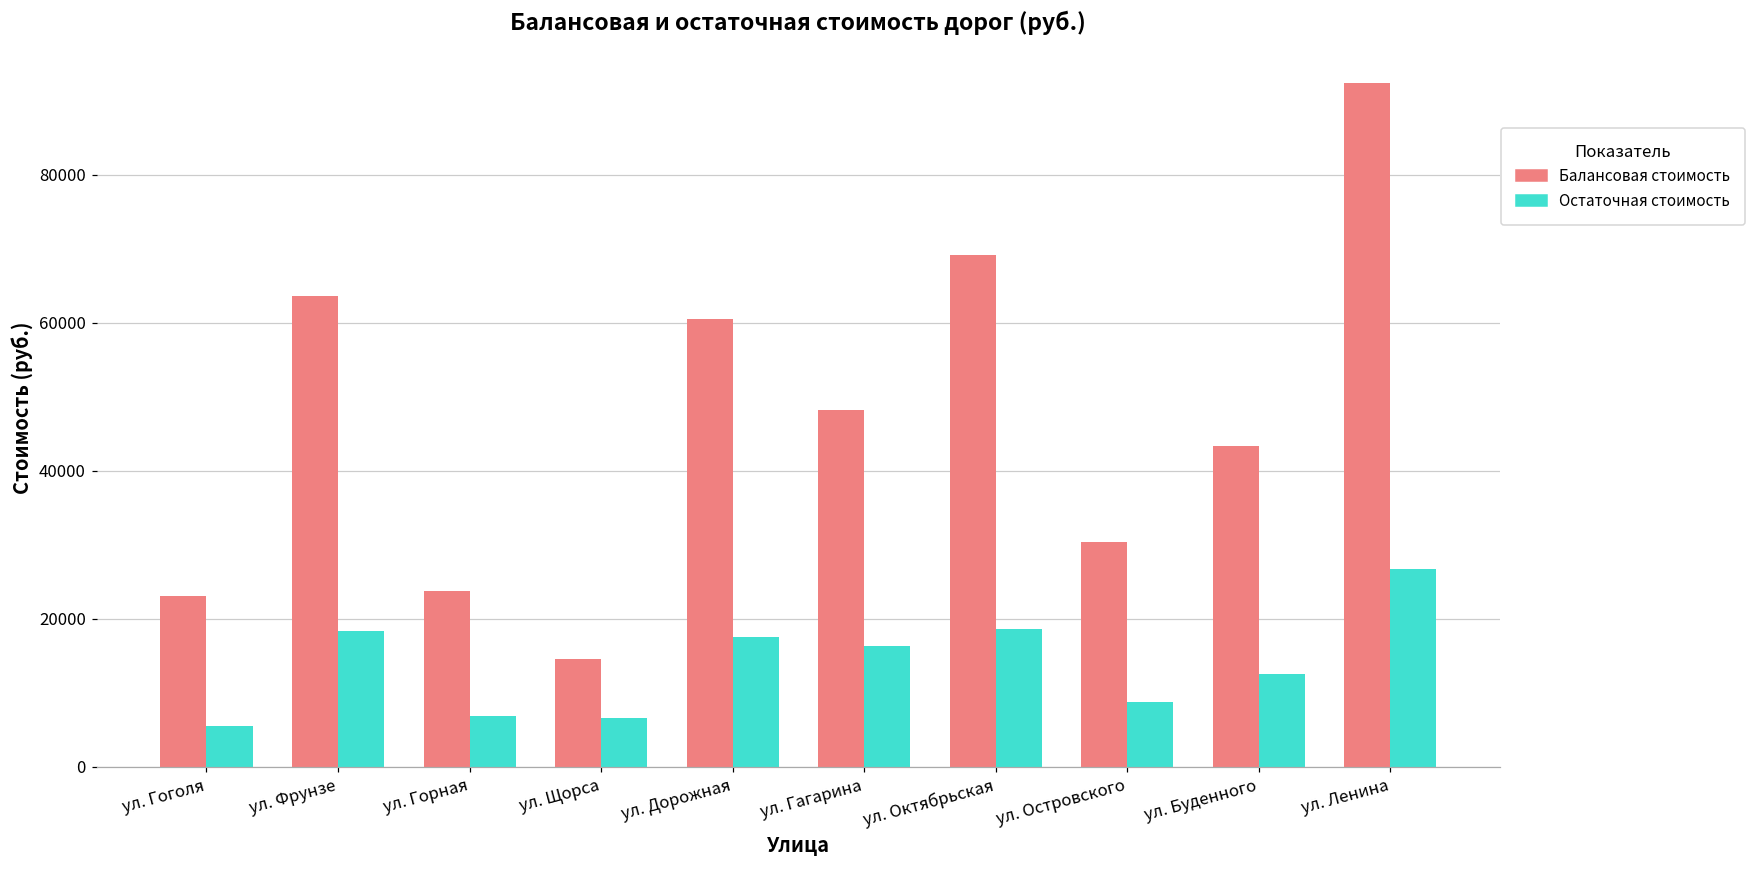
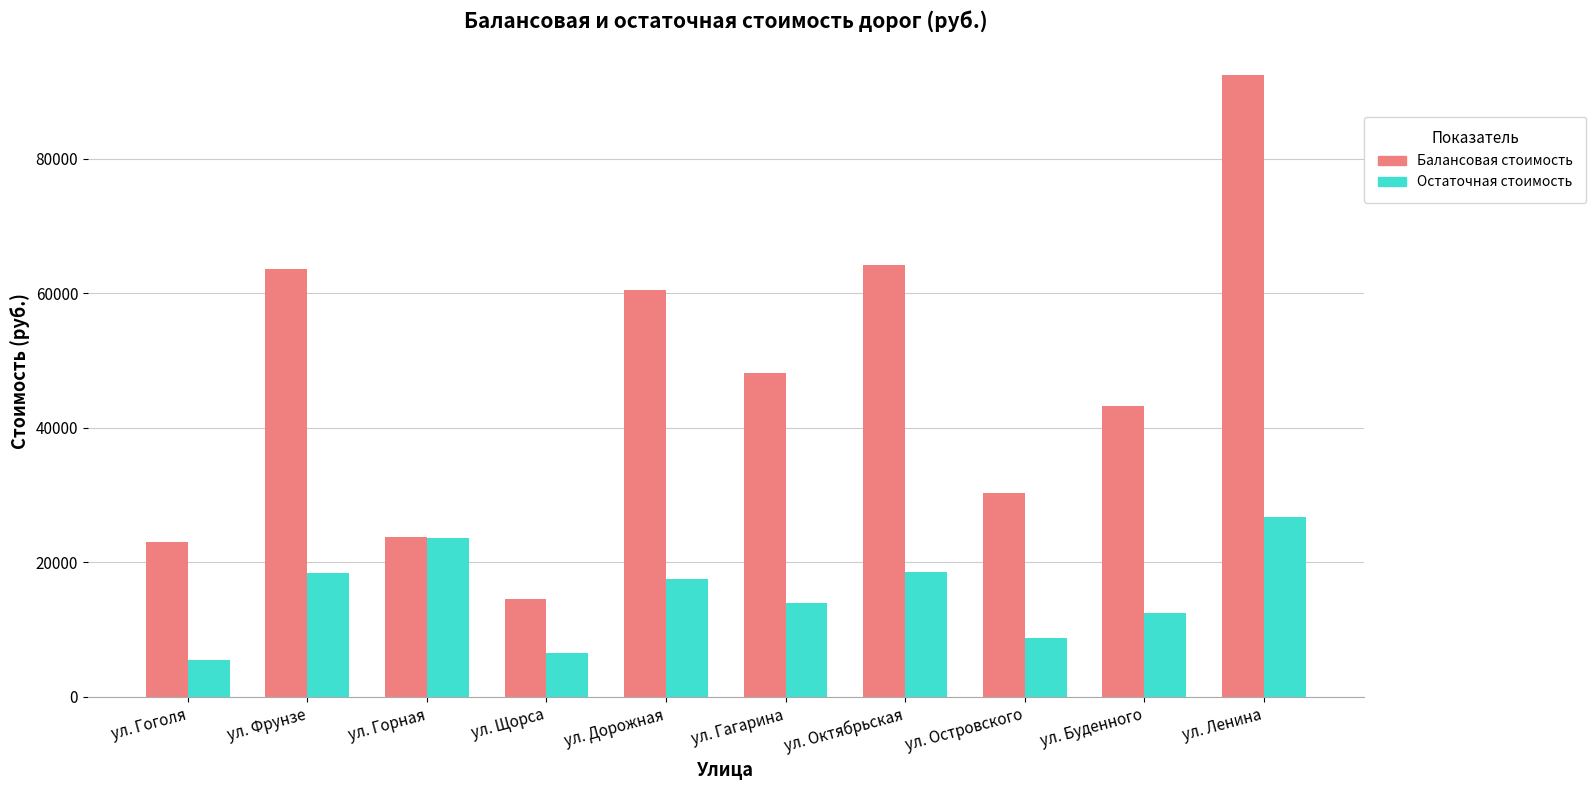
  {
    "Балансовая стоимость": {
      "ул. Гоголя": 23000,
      "ул. Фрунзе": 64000,
      "ул. Горная": 24000,
      "ул. Щорса": 15000,
      "ул. Дорожная": 61000,
      "ул. Гагарина": 48000,
-     "ул. Октябрьская": 69000,
+     "ул. Октябрьская": 64000,
      "ул. Островского": 30000,
      "ул. Буденного": 43000,
      "ул. Ленина": 92000
    },
    "Остаточная стоимость": {
      "ул. Гоголя": 5000,
      "ул. Фрунзе": 18000,
-     "ул. Горная": 7000,
+     "ул. Горная": 24000,
      "ул. Щорса": 7000,
      "ул. Дорожная": 18000,
-     "ул. Гагарина": 16000,
+     "ул. Гагарина": 14000,
      "ул. Октябрьская": 19000,
      "ул. Островского": 9000,
      "ул. Буденного": 13000,
      "ул. Ленина": 27000
    }
  }
